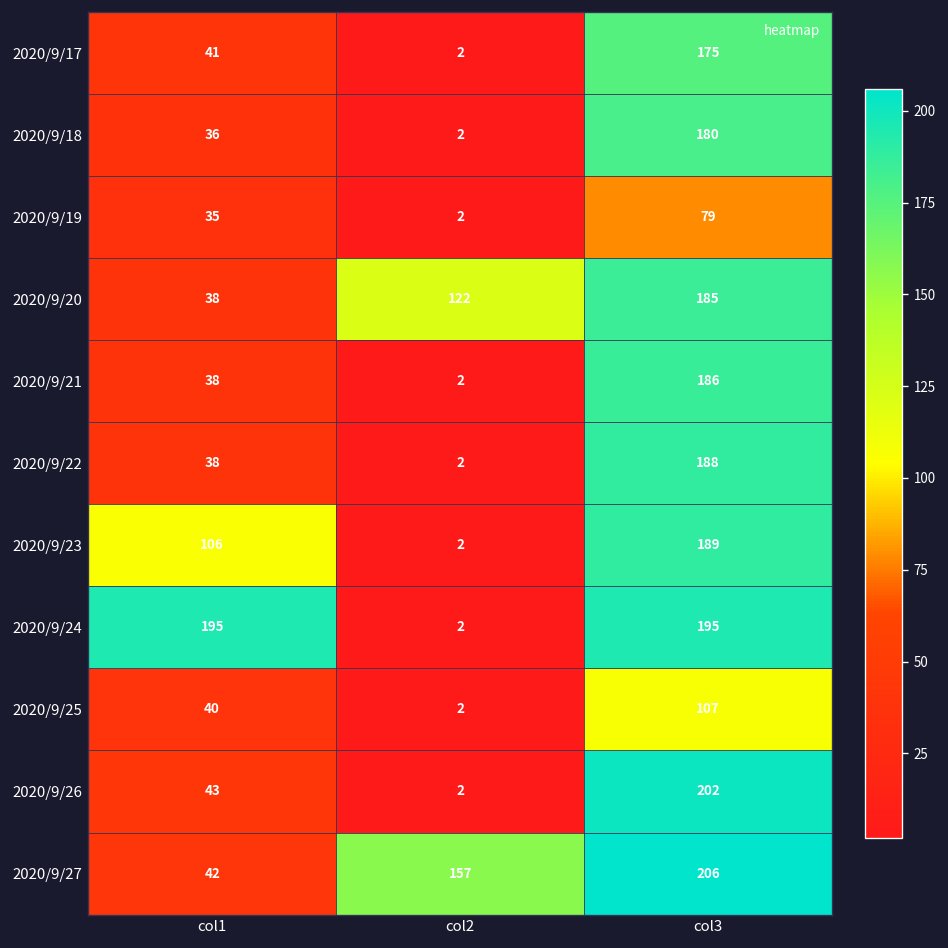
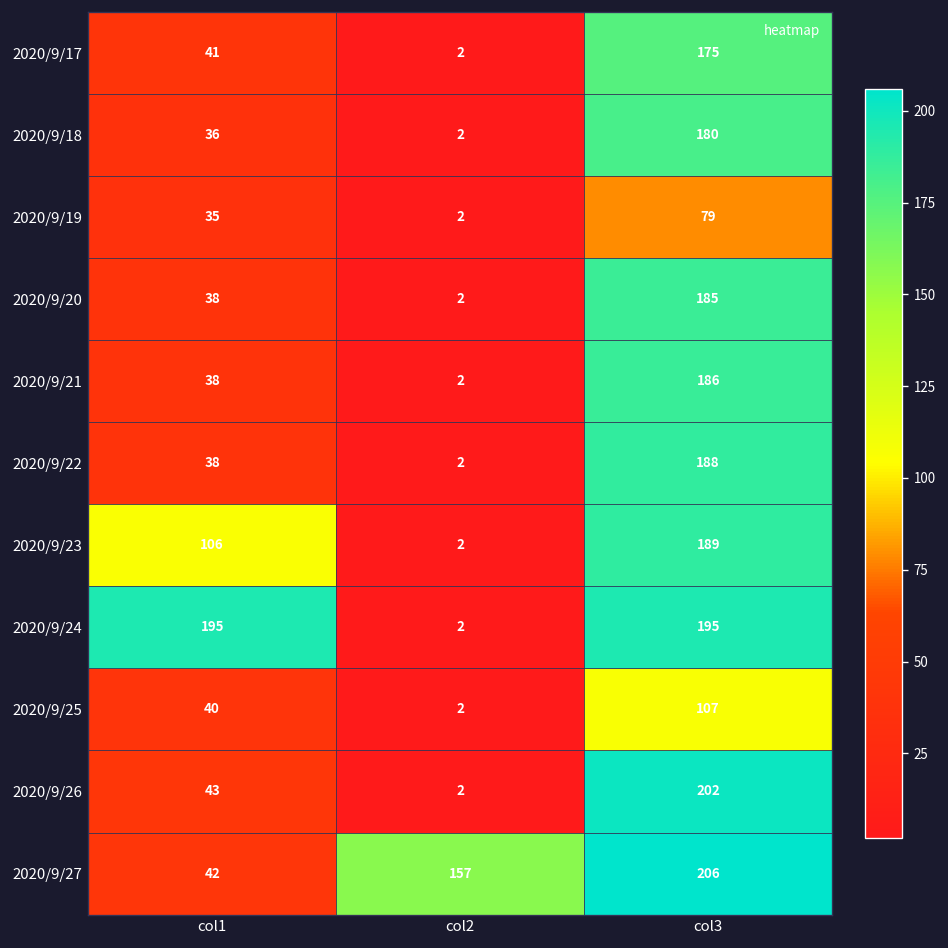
  {
    "2020/9/17": {
      "col1": 41,
      "col2": 2,
      "col3": 175
    },
    "2020/9/18": {
      "col1": 36,
      "col2": 2,
      "col3": 180
    },
    "2020/9/19": {
      "col1": 35,
      "col2": 2,
      "col3": 79
    },
    "2020/9/20": {
      "col1": 38,
-     "col2": 122,
+     "col2": 2,
      "col3": 185
    },
    "2020/9/21": {
      "col1": 38,
      "col2": 2,
      "col3": 186
    },
    "2020/9/22": {
      "col1": 38,
      "col2": 2,
      "col3": 188
    },
    "2020/9/23": {
      "col1": 106,
      "col2": 2,
      "col3": 189
    },
    "2020/9/24": {
      "col1": 195,
      "col2": 2,
      "col3": 195
    },
    "2020/9/25": {
      "col1": 40,
      "col2": 2,
      "col3": 107
    },
    "2020/9/26": {
      "col1": 43,
      "col2": 2,
      "col3": 202
    },
    "2020/9/27": {
      "col1": 42,
      "col2": 157,
      "col3": 206
    }
  }
